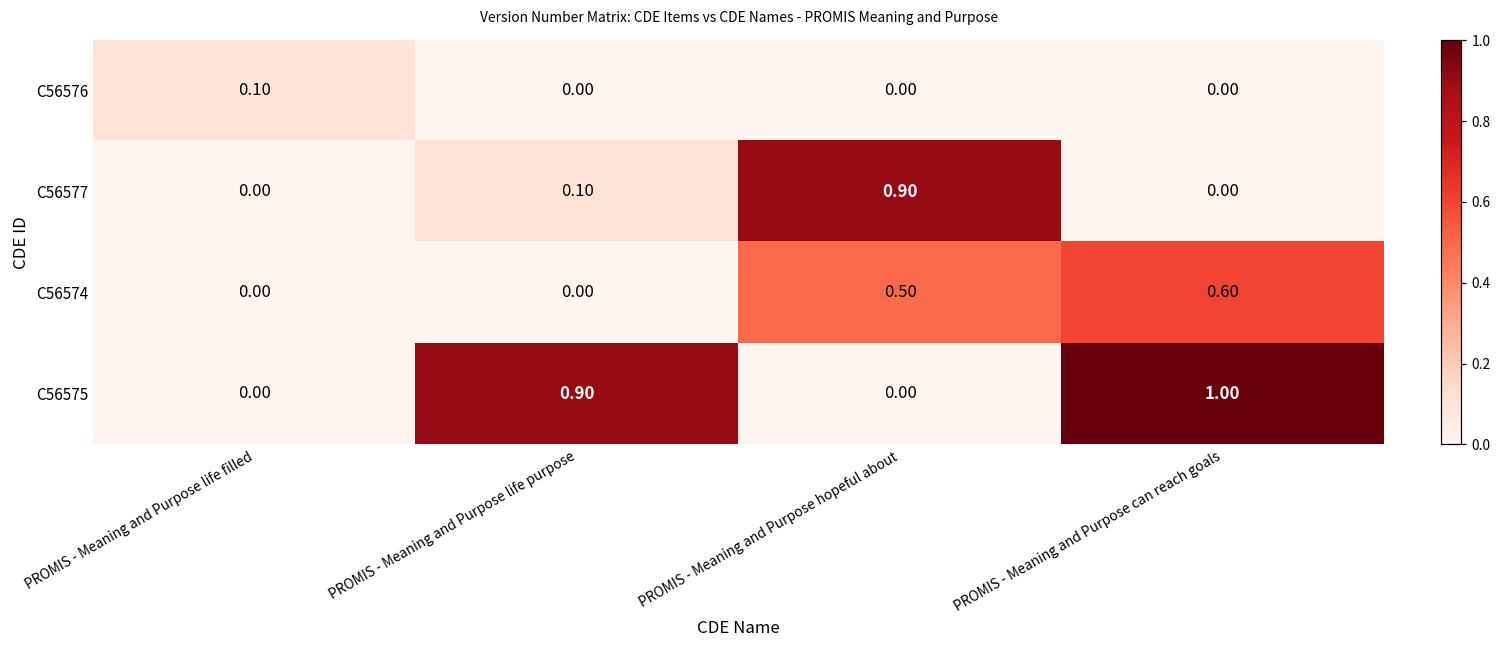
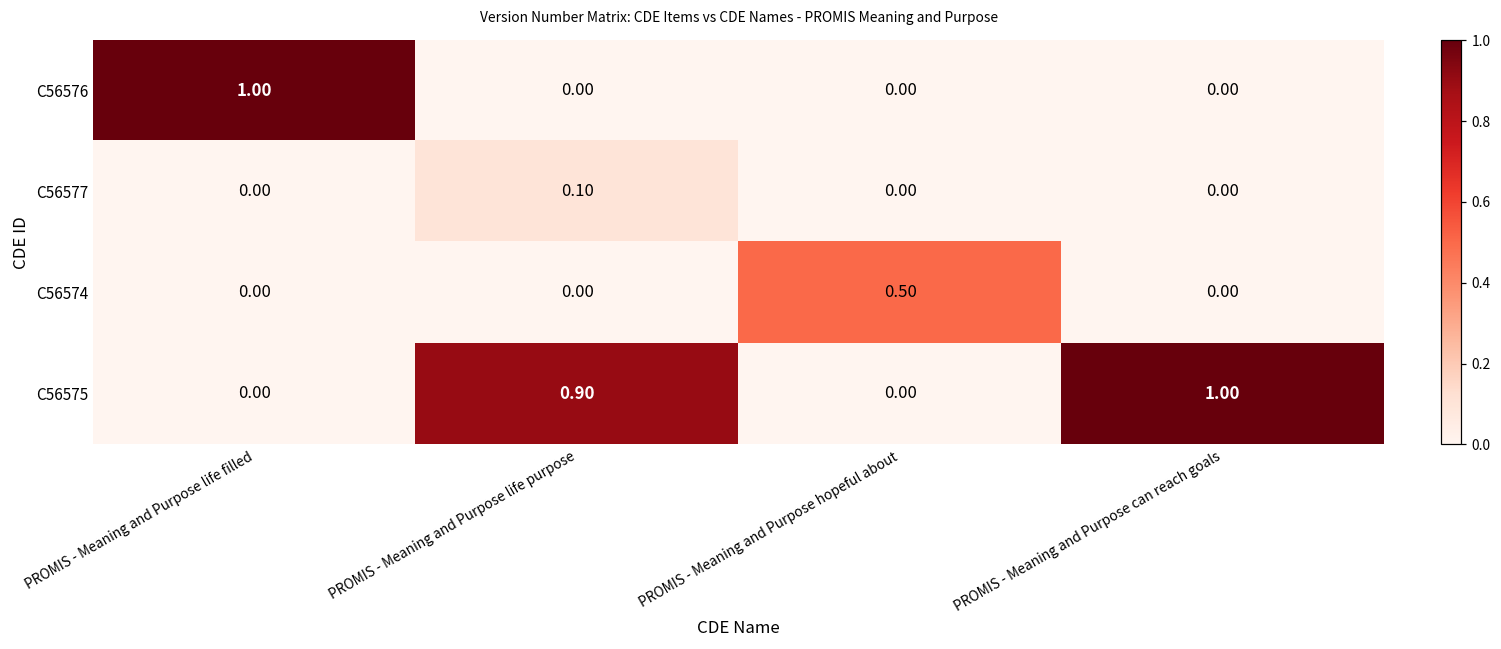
  {
    "C56576": {
-     "PROMIS - Meaning and Purpose life filled": 0.10,
+     "PROMIS - Meaning and Purpose life filled": 1.00,
      "PROMIS - Meaning and Purpose life purpose": 0.00,
      "PROMIS - Meaning and Purpose hopeful about": 0.00,
      "PROMIS - Meaning and Purpose can reach goals": 0.00
    },
    "C56577": {
      "PROMIS - Meaning and Purpose life filled": 0.00,
      "PROMIS - Meaning and Purpose life purpose": 0.10,
-     "PROMIS - Meaning and Purpose hopeful about": 0.90,
+     "PROMIS - Meaning and Purpose hopeful about": 0.00,
      "PROMIS - Meaning and Purpose can reach goals": 0.00
    },
    "C56574": {
      "PROMIS - Meaning and Purpose life filled": 0.00,
      "PROMIS - Meaning and Purpose life purpose": 0.00,
      "PROMIS - Meaning and Purpose hopeful about": 0.50,
-     "PROMIS - Meaning and Purpose can reach goals": 0.60
+     "PROMIS - Meaning and Purpose can reach goals": 0.00
    },
    "C56575": {
      "PROMIS - Meaning and Purpose life filled": 0.00,
      "PROMIS - Meaning and Purpose life purpose": 0.90,
      "PROMIS - Meaning and Purpose hopeful about": 0.00,
      "PROMIS - Meaning and Purpose can reach goals": 1.00
    }
  }
